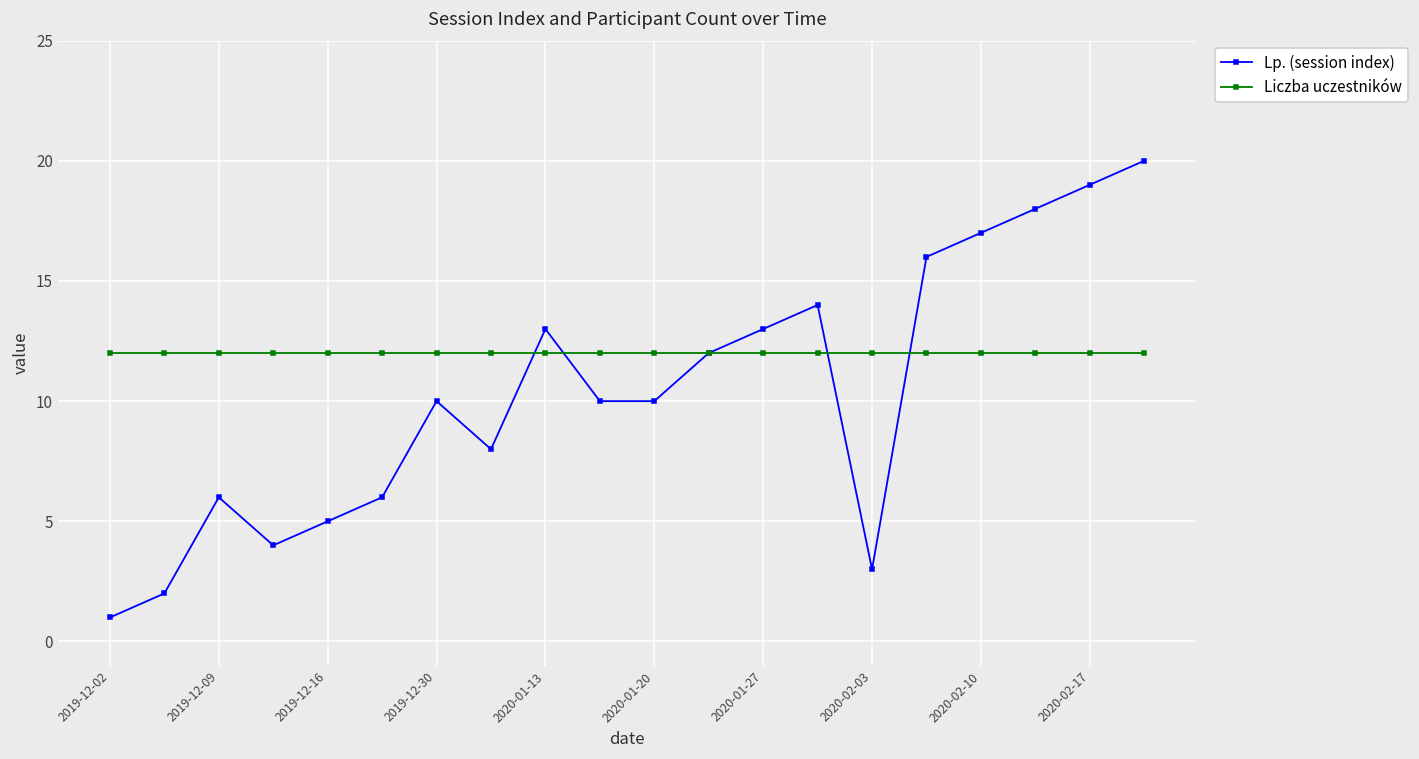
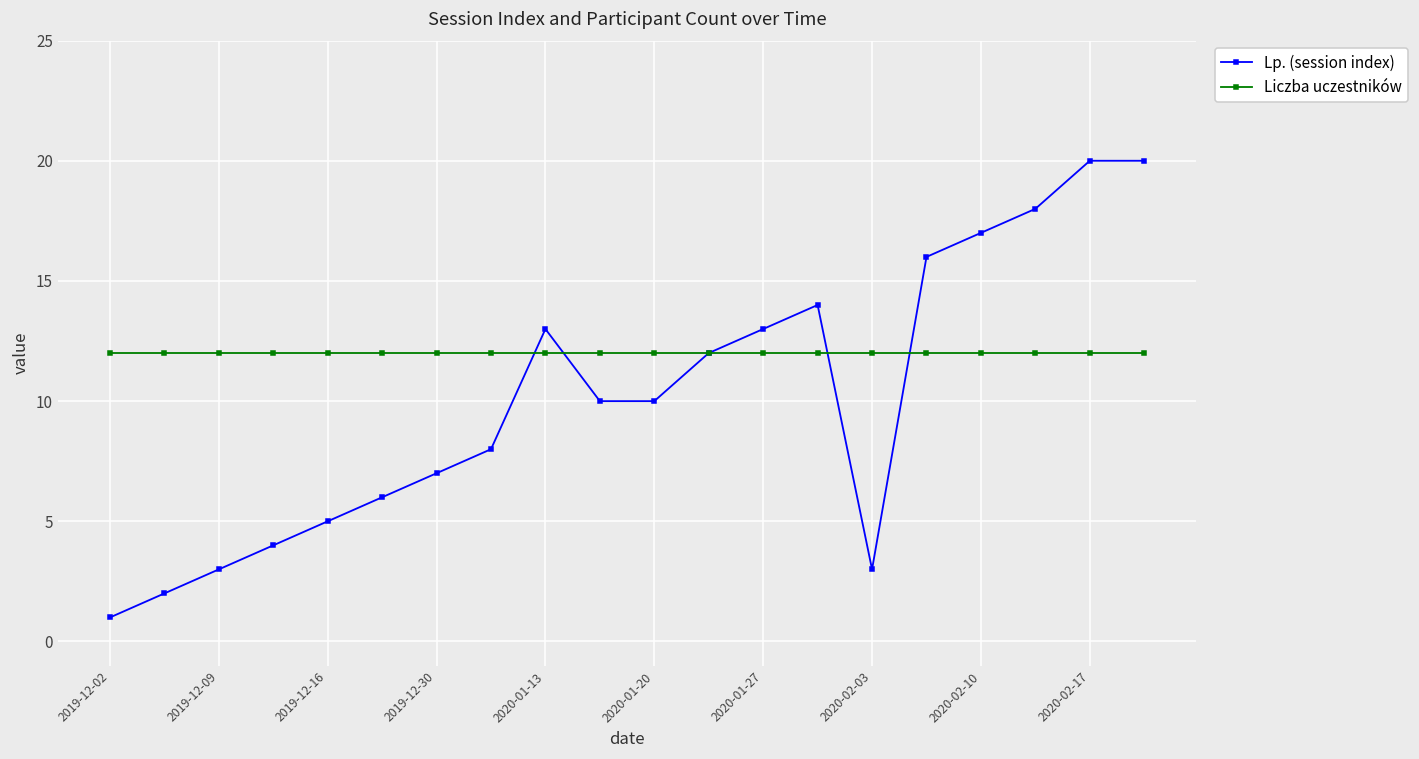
  {
    "Lp. (session index)": {
      "2019-12-02": 1,
-     "2019-12-09": 6,
+     "2019-12-09": 3,
      "2019-12-16": 5,
-     "2019-12-30": 10,
+     "2019-12-30": 7,
      "2020-01-13": 13,
      "2020-01-20": 10,
      "2020-01-27": 13,
      "2020-02-03": 3,
      "2020-02-10": 17,
-     "2020-02-17": 19
+     "2020-02-17": 20
    },
    "Liczba uczestników": {
      "2019-12-02": 12,
      "2019-12-09": 12,
      "2019-12-16": 12,
      "2019-12-30": 12,
      "2020-01-13": 12,
      "2020-01-20": 12,
      "2020-01-27": 12,
      "2020-02-03": 12,
      "2020-02-10": 12,
      "2020-02-17": 12
    }
  }
